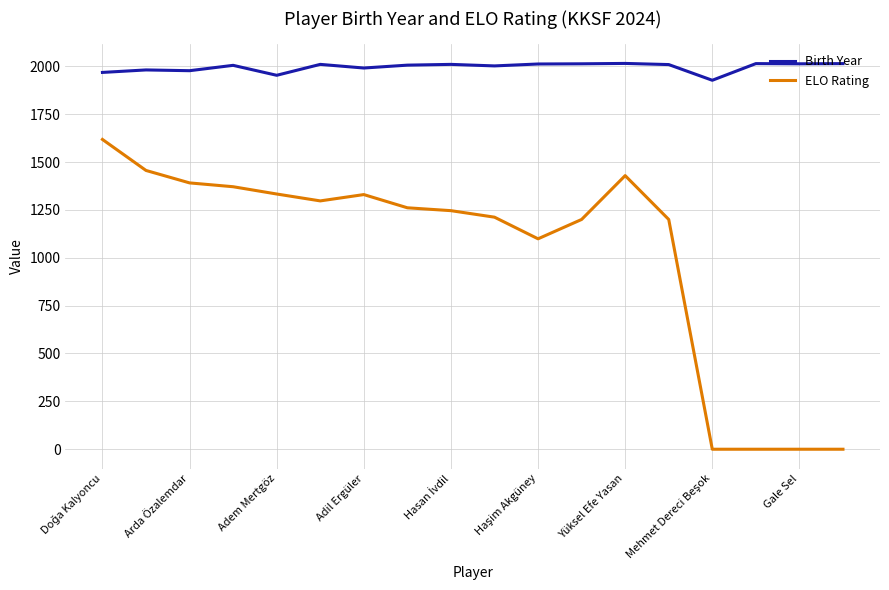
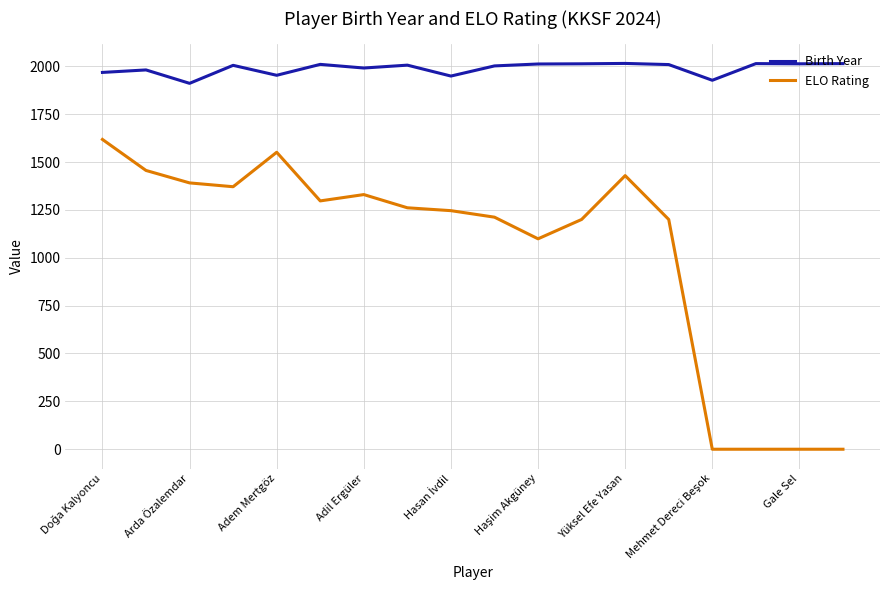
  {
    "Birth Year": {
      "Doğa Kalyoncu": 1970,
-     "Arda Özalemdar": 1980,
+     "Arda Özalemdar": 1910,
      "Adem Mertgöz": 1950,
      "Adil Ergüler": 1990,
-     "Hasan İvdil": 2010,
+     "Hasan İvdil": 1950,
      "Haşim Akgüney": 2010,
      "Yüksel Efe Yasan": 2020,
      "Mehmet Dereci Beşok": 1930,
      "Gale Sel": 2010
    },
    "ELO Rating": {
      "Doğa Kalyoncu": 1620,
      "Arda Özalemdar": 1390,
-     "Adem Mertgöz": 1330,
+     "Adem Mertgöz": 1550,
      "Adil Ergüler": 1330,
      "Hasan İvdil": 1250,
      "Haşim Akgüney": 1100,
      "Yüksel Efe Yasan": 1430,
      "Mehmet Dereci Beşok": 0,
      "Gale Sel": 0
    }
  }
